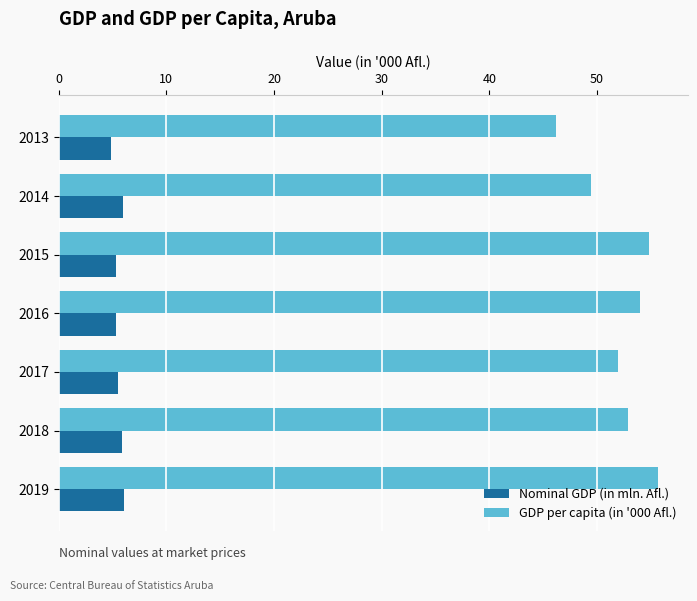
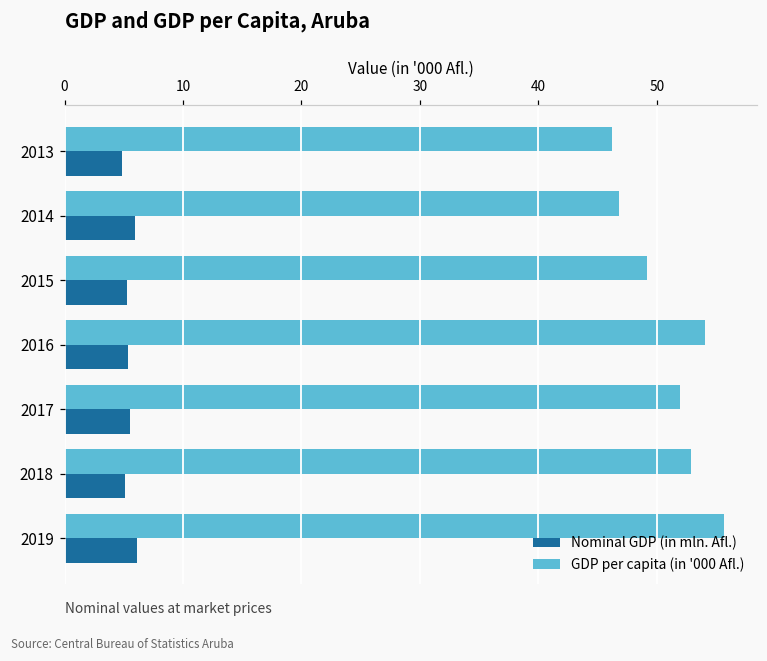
  {
    "Nominal GDP (in mln. Afl.)": {
      "2013": 4.9,
      "2014": 6.0,
      "2015": 5.3,
      "2016": 5.3,
      "2017": 5.5,
-     "2018": 5.9,
+     "2018": 5.1,
      "2019": 6.1
    },
    "GDP per capita (in '000 Afl.)": {
      "2013": 46.2,
-     "2014": 49.4,
-     "2015": 54.9,
+     "2014": 46.8,
+     "2015": 49.2,
      "2016": 54.0,
      "2017": 51.9,
      "2018": 52.9,
      "2019": 55.7
    }
  }
